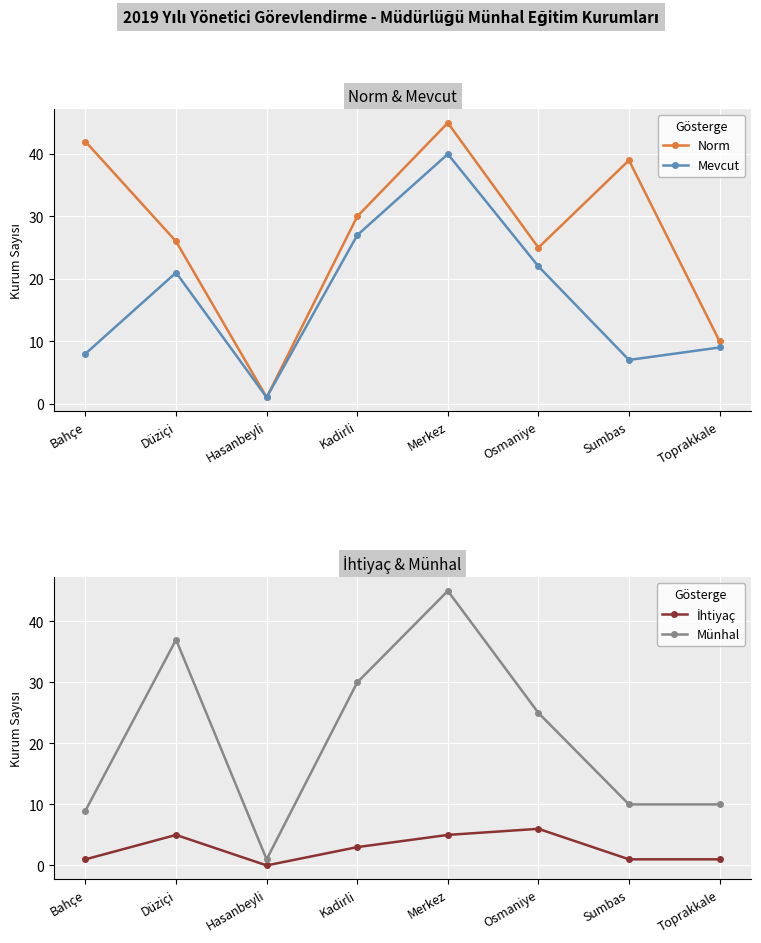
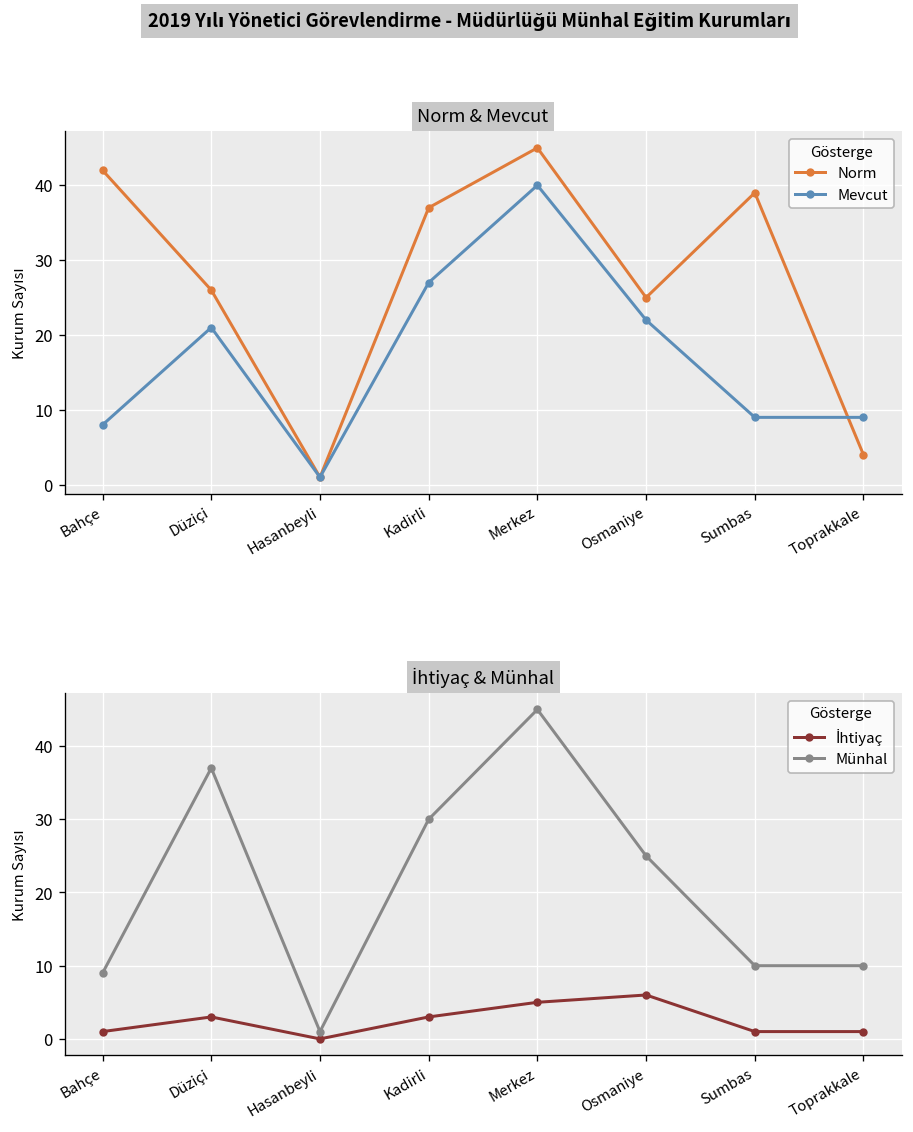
  {
    "Norm & Mevcut": {
      "Norm": {
        "Bahçe": 42,
        "Düziçi": 26,
-       "Kadirli": 30,
+       "Kadirli": 37,
        "Merkez": 45,
        "Osmaniye": 25,
        "Sumbas": 39,
-       "Toprakkale": 10
+       "Toprakkale": 4
      },
      "Mevcut": {
        "Bahçe": 8,
        "Düziçi": 21,
        "Kadirli": 27,
        "Merkez": 40,
        "Osmaniye": 22,
-       "Sumbas": 7,
+       "Sumbas": 9,
        "Toprakkale": 9
      }
    },
    "İhtiyaç & Münhal": {
      "İhtiyaç": {
        "Bahçe": 1,
-       "Düziçi": 5,
+       "Düziçi": 3,
        "Hasanbeyli": 0,
        "Kadirli": 3,
        "Merkez": 5,
        "Osmaniye": 6,
        "Sumbas": 1,
        "Toprakkale": 1
      },
      "Münhal": {
        "Bahçe": 9,
        "Düziçi": 37,
        "Hasanbeyli": 1,
        "Kadirli": 30,
        "Merkez": 45,
        "Osmaniye": 25,
        "Sumbas": 10,
        "Toprakkale": 10
      }
    }
  }
